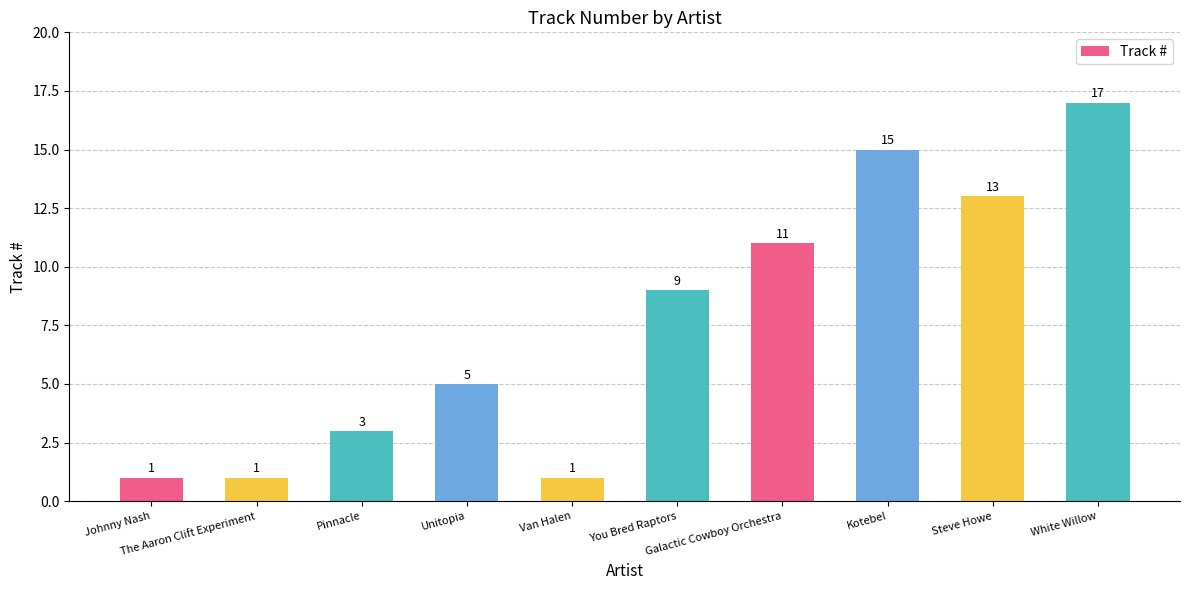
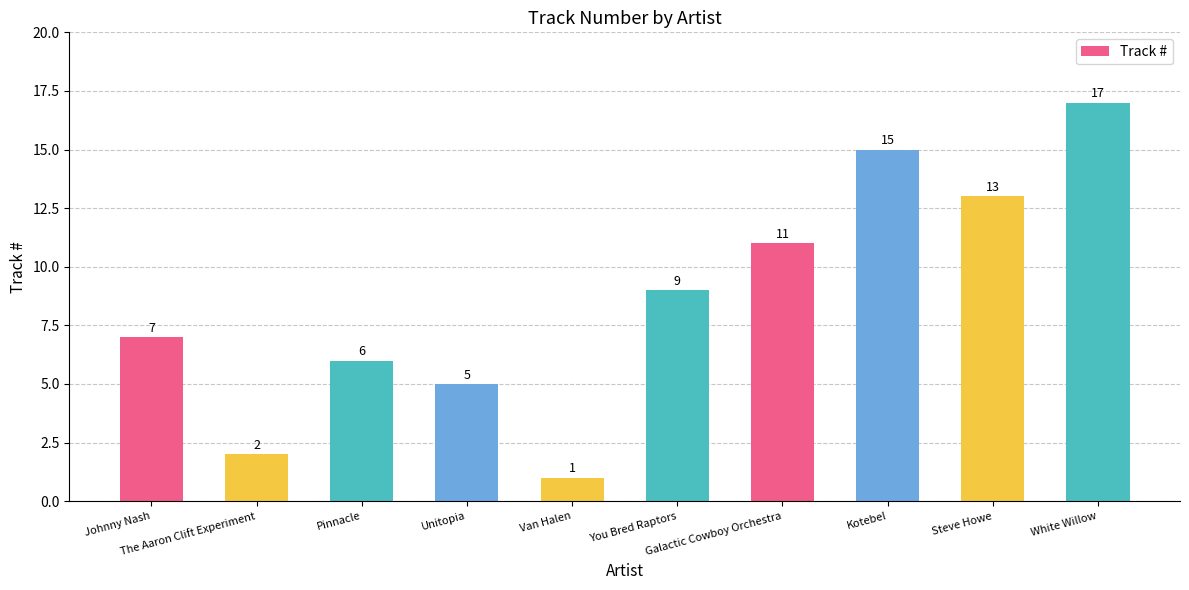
  {
-   "Johnny Nash": 1,
-   "The Aaron Clift Experiment": 1,
-   "Pinnacle": 3,
+   "Johnny Nash": 7,
+   "The Aaron Clift Experiment": 2,
+   "Pinnacle": 6,
    "Unitopia": 5,
    "Van Halen": 1,
    "You Bred Raptors": 9,
    "Galactic Cowboy Orchestra": 11,
    "Kotebel": 15,
    "Steve Howe": 13,
    "White Willow": 17
  }
